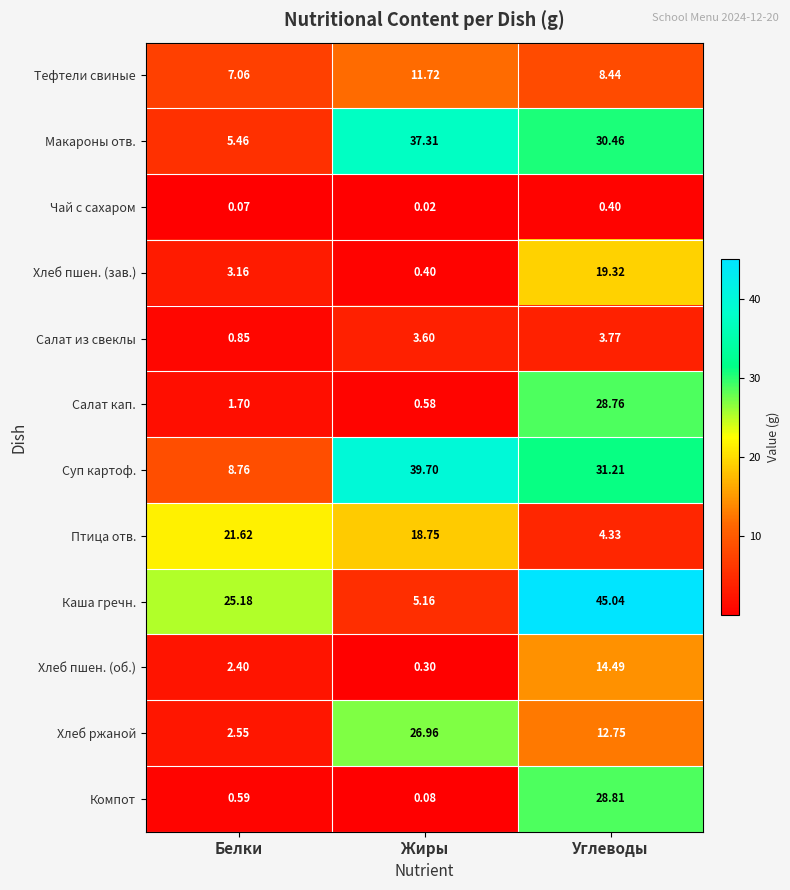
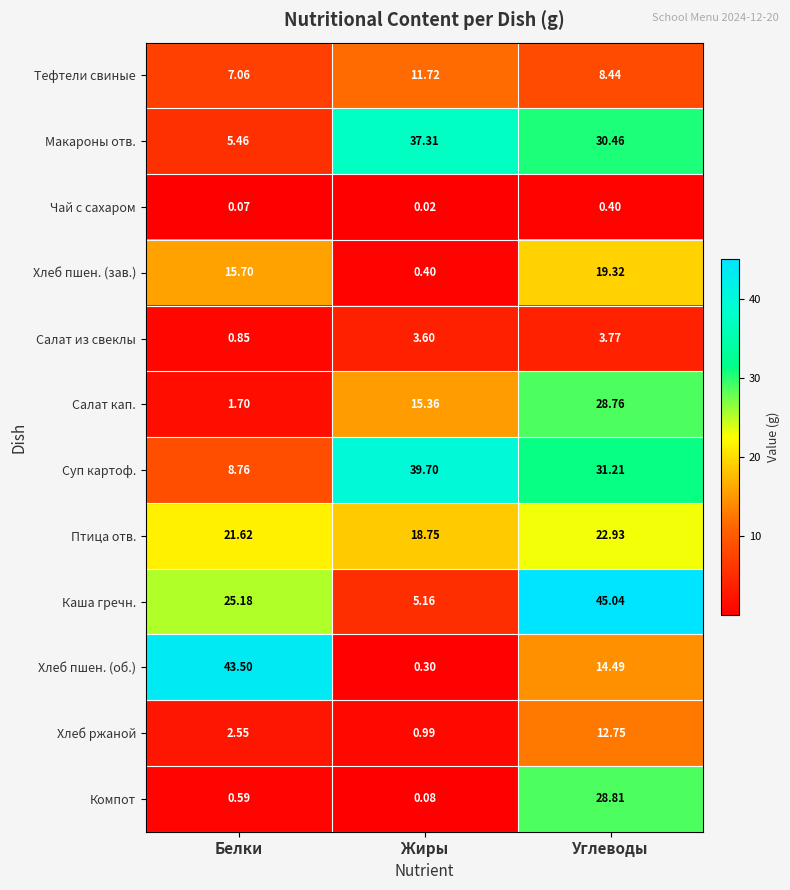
  {
    "Тефтели свиные": {
      "Белки": 7.06,
      "Жиры": 11.72,
      "Углеводы": 8.44
    },
    "Макароны отв.": {
      "Белки": 5.46,
      "Жиры": 37.31,
      "Углеводы": 30.46
    },
    "Чай с сахаром": {
      "Белки": 0.07,
      "Жиры": 0.02,
      "Углеводы": 0.40
    },
    "Хлеб пшен. (зав.)": {
-     "Белки": 3.16,
+     "Белки": 15.70,
      "Жиры": 0.40,
      "Углеводы": 19.32
    },
    "Салат из свеклы": {
      "Белки": 0.85,
      "Жиры": 3.60,
      "Углеводы": 3.77
    },
    "Салат кап.": {
      "Белки": 1.70,
-     "Жиры": 0.58,
+     "Жиры": 15.36,
      "Углеводы": 28.76
    },
    "Суп картоф.": {
      "Белки": 8.76,
      "Жиры": 39.70,
      "Углеводы": 31.21
    },
    "Птица отв.": {
      "Белки": 21.62,
      "Жиры": 18.75,
-     "Углеводы": 4.33
+     "Углеводы": 22.93
    },
    "Каша гречн.": {
      "Белки": 25.18,
      "Жиры": 5.16,
      "Углеводы": 45.04
    },
    "Хлеб пшен. (об.)": {
-     "Белки": 2.40,
+     "Белки": 43.50,
      "Жиры": 0.30,
      "Углеводы": 14.49
    },
    "Хлеб ржаной": {
      "Белки": 2.55,
-     "Жиры": 26.96,
+     "Жиры": 0.99,
      "Углеводы": 12.75
    },
    "Компот": {
      "Белки": 0.59,
      "Жиры": 0.08,
      "Углеводы": 28.81
    }
  }
